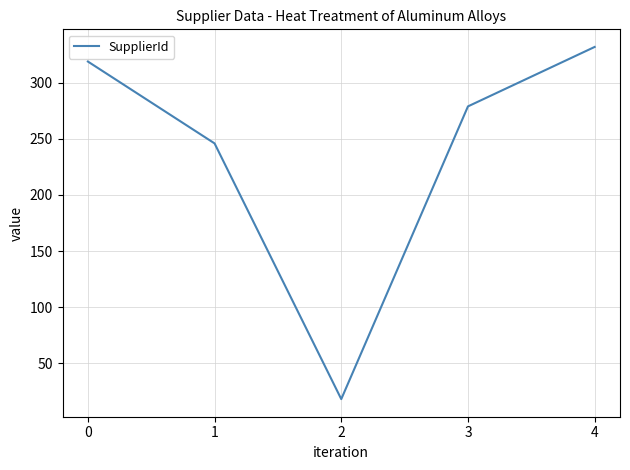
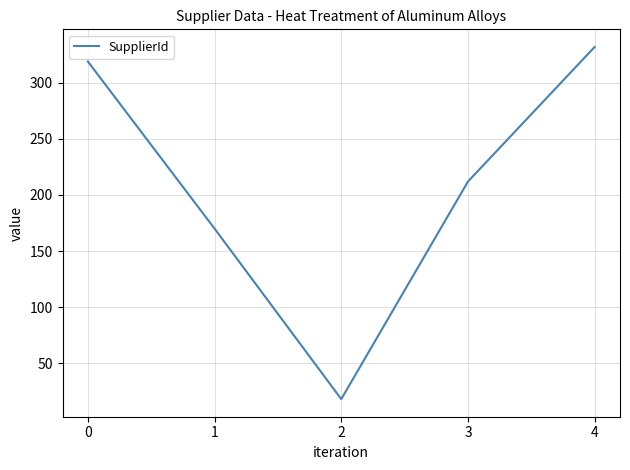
  {
    "0": 319,
-   "1": 246,
+   "1": 170,
    "2": 18,
-   "3": 279,
+   "3": 212,
    "4": 332
  }
